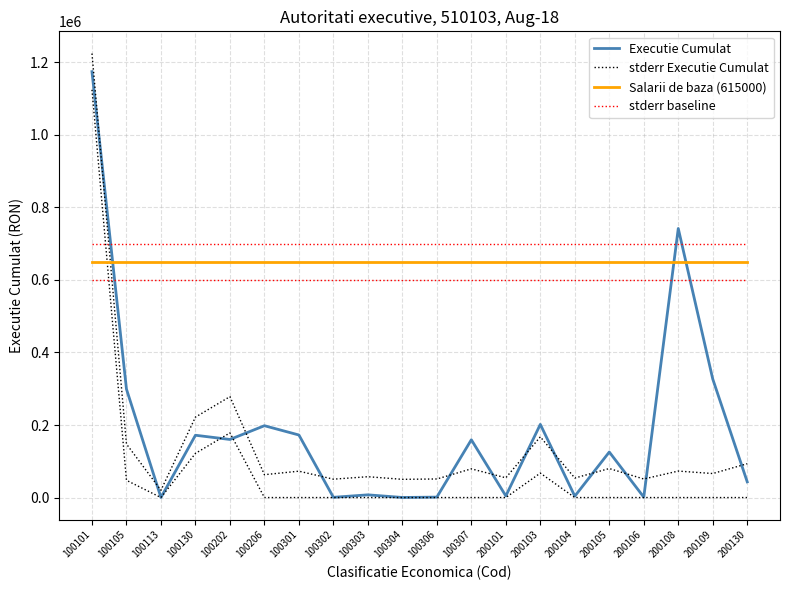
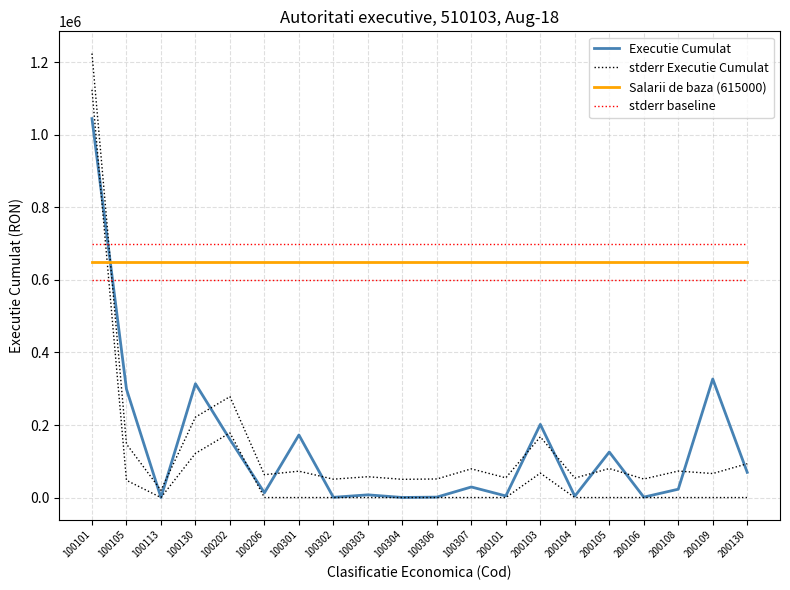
  {
    "Executie Cumulat": {
-     "100101": 1170000,
+     "100101": 1040000,
      "100105": 300000,
-     "100130": 170000,
+     "100130": 310000,
      "100202": 160000,
-     "100206": 200000,
+     "100206": 10000,
      "100301": 170000,
      "100303": 10000,
-     "100307": 160000,
+     "100307": 30000,
      "200103": 200000,
      "200105": 130000,
-     "200108": 740000,
+     "200108": 20000,
      "200109": 330000,
-     "200130": 40000
+     "200130": 70000
    },
    "Salarii de baza (615000)": {
      "100101": 650000,
      "100105": 650000,
      "100113": 650000,
      "100130": 650000,
      "100202": 650000,
      "100206": 650000,
      "100301": 650000,
      "100302": 650000,
      "100303": 650000,
      "100304": 650000,
      "100306": 650000,
      "100307": 650000,
      "200101": 650000,
      "200103": 650000,
      "200104": 650000,
      "200105": 650000,
      "200106": 650000,
      "200108": 650000,
      "200109": 650000,
      "200130": 650000
    }
  }
